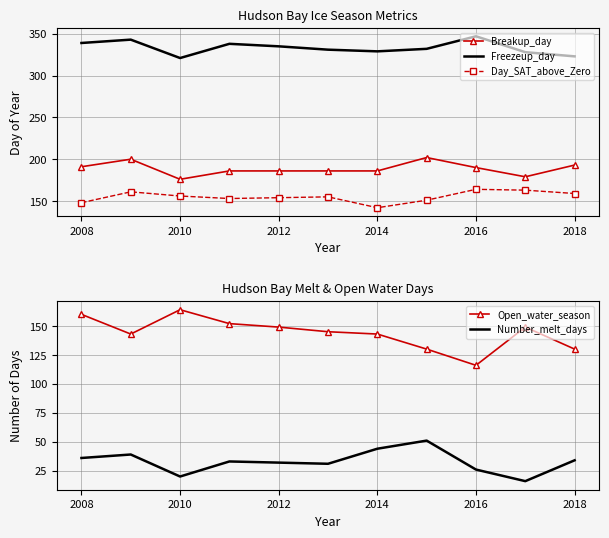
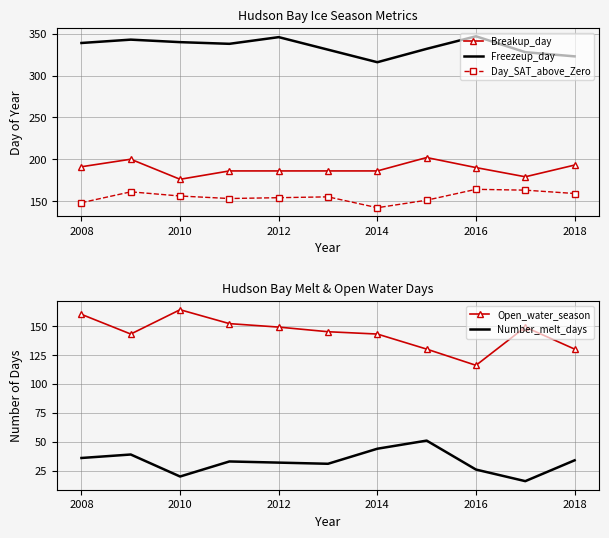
  {
    "Hudson Bay Ice Season Metrics": {
      "Freezeup_day": {
        "2008": 340,
-       "2010": 320,
-       "2012": 340,
-       "2014": 330
+       "2010": 340,
+       "2012": 350,
+       "2014": 320
      }
    },
    "Hudson Bay Melt & Open Water Days": {
      "Open_water_season": {
        "2008": 160,
        "2010": 164,
        "2012": 149,
        "2014": 143,
        "2016": 116,
        "2018": 130
      },
      "Number_melt_days": {
        "2008": 36,
        "2010": 20,
        "2012": 32,
        "2014": 44,
        "2016": 26,
        "2018": 34
      }
    }
  }
